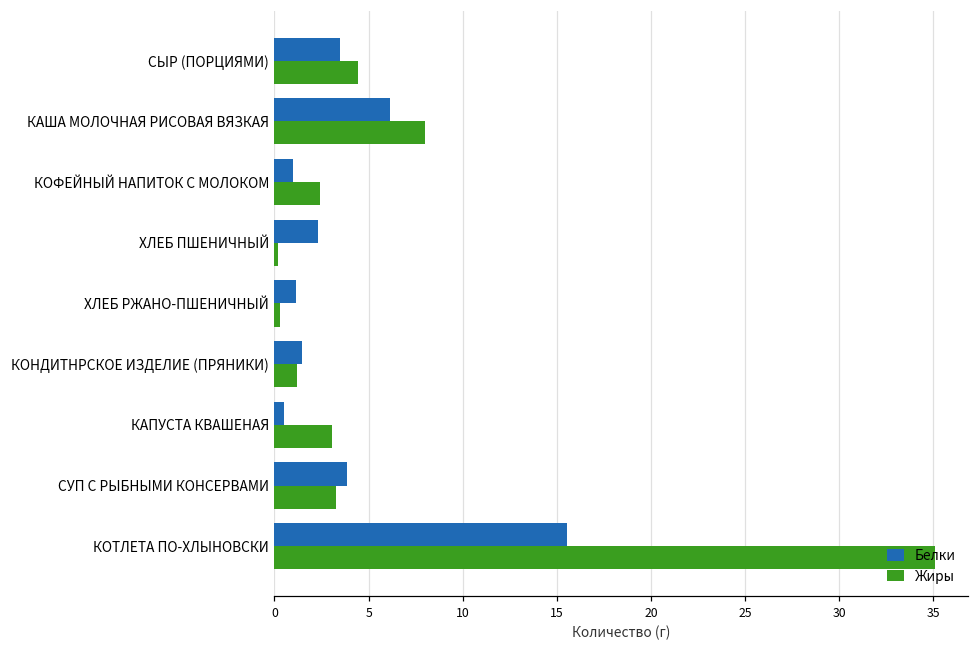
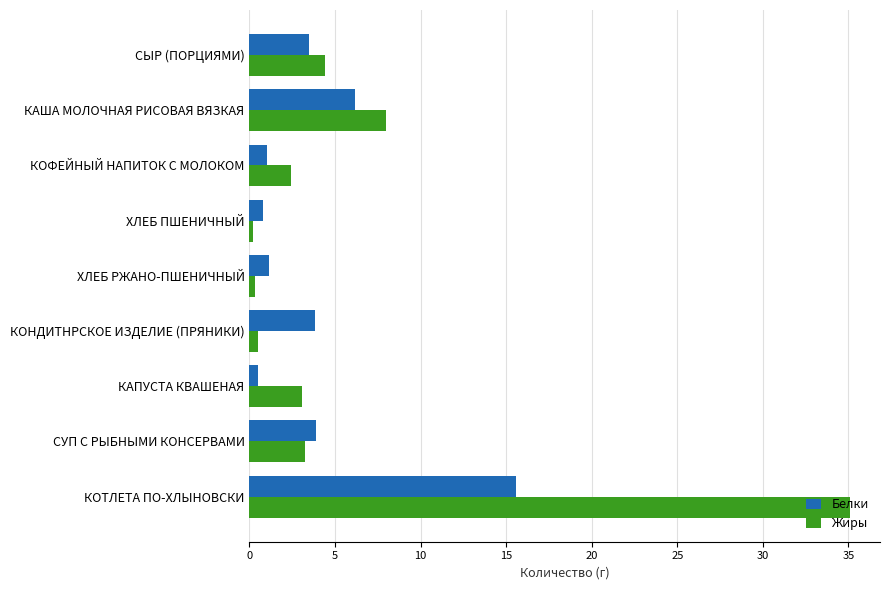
  {
    "Белки": {
      "СЫР (ПОРЦИЯМИ)": 3.5,
      "КАША МОЛОЧНАЯ РИСОВАЯ ВЯЗКАЯ": 6.2,
      "КОФЕЙНЫЙ НАПИТОК С МОЛОКОМ": 1.0,
-     "ХЛЕБ ПШЕНИЧНЫЙ": 2.3,
+     "ХЛЕБ ПШЕНИЧНЫЙ": 0.8,
      "ХЛЕБ РЖАНО-ПШЕНИЧНЫЙ": 1.1,
-     "КОНДИТНРСКОЕ ИЗДЕЛИЕ (ПРЯНИКИ)": 1.5,
+     "КОНДИТНРСКОЕ ИЗДЕЛИЕ (ПРЯНИКИ)": 3.9,
      "КАПУСТА КВАШЕНАЯ": 0.5,
      "СУП С РЫБНЫМИ КОНСЕРВАМИ": 3.9,
      "КОТЛЕТА ПО-ХЛЫНОВСКИ": 15.6
    },
    "Жиры": {
      "СЫР (ПОРЦИЯМИ)": 4.4,
      "КАША МОЛОЧНАЯ РИСОВАЯ ВЯЗКАЯ": 8.0,
      "КОФЕЙНЫЙ НАПИТОК С МОЛОКОМ": 2.4,
      "ХЛЕБ ПШЕНИЧНЫЙ": 0.2,
      "ХЛЕБ РЖАНО-ПШЕНИЧНЫЙ": 0.3,
-     "КОНДИТНРСКОЕ ИЗДЕЛИЕ (ПРЯНИКИ)": 1.2,
+     "КОНДИТНРСКОЕ ИЗДЕЛИЕ (ПРЯНИКИ)": 0.5,
      "КАПУСТА КВАШЕНАЯ": 3.1,
      "СУП С РЫБНЫМИ КОНСЕРВАМИ": 3.3,
      "КОТЛЕТА ПО-ХЛЫНОВСКИ": 35.1
    }
  }
